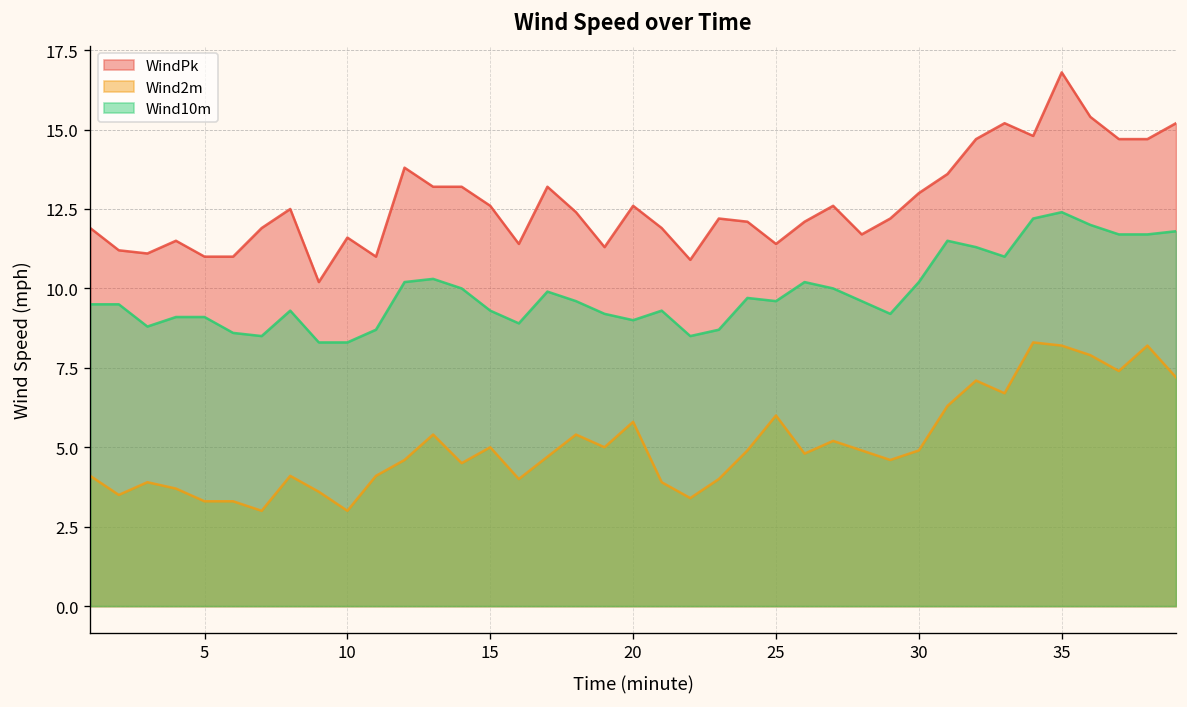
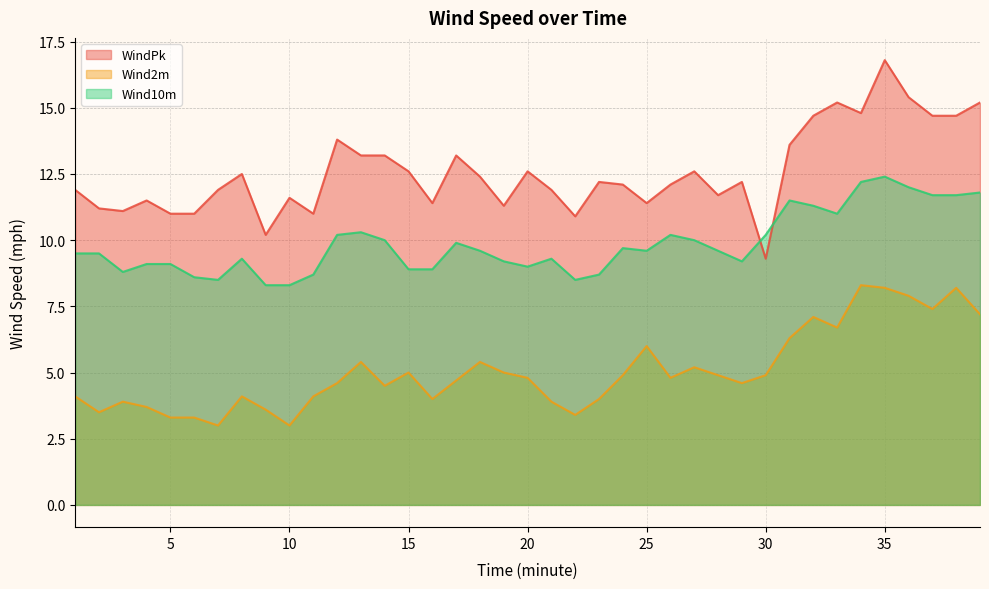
  {
    "WindPk": {
      "5": 11.0,
      "10": 11.6,
      "15": 12.6,
      "20": 12.6,
      "25": 11.4,
-     "30": 13.0,
+     "30": 9.3,
      "35": 16.8
    },
    "Wind2m": {
      "5": 3.3,
      "10": 3.0,
      "15": 5.0,
-     "20": 5.8,
+     "20": 4.8,
      "25": 6.0,
      "30": 4.9,
      "35": 8.2
    },
    "Wind10m": {
      "5": 9.1,
      "10": 8.3,
-     "15": 9.3,
+     "15": 8.9,
      "20": 9.0,
      "25": 9.6,
      "30": 10.2,
      "35": 12.4
    }
  }
